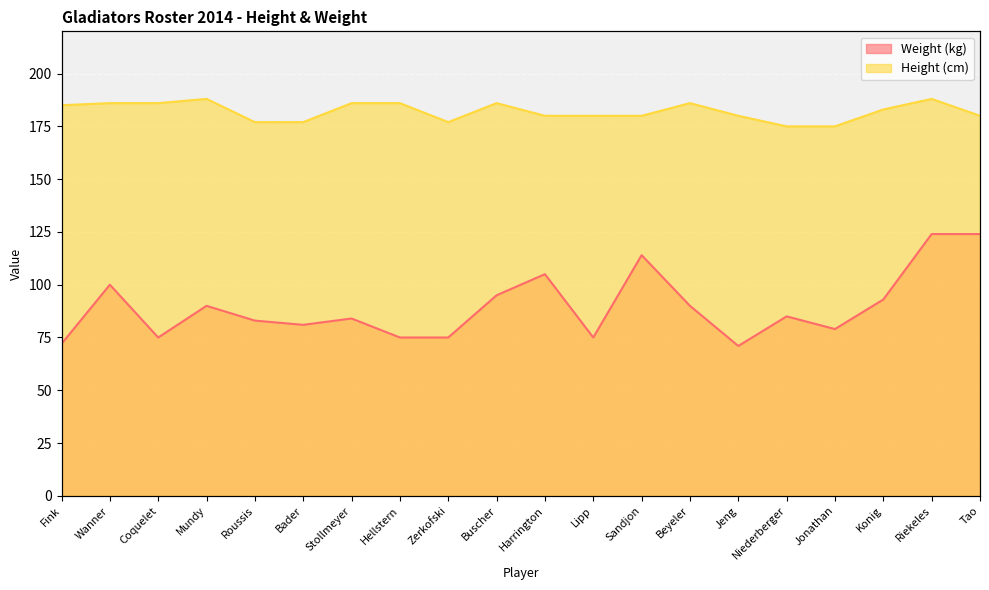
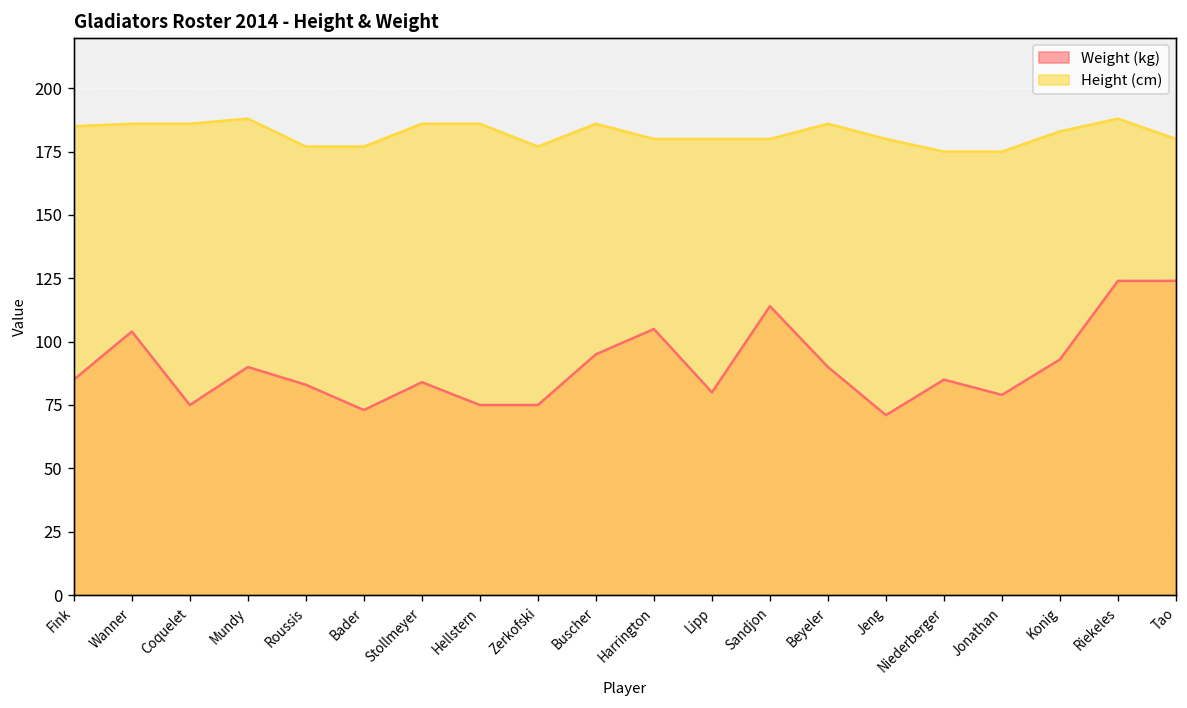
  {
    "Weight (kg)": {
-     "Fink": 72,
-     "Wanner": 100,
+     "Fink": 85,
+     "Wanner": 104,
      "Coquelet": 75,
      "Mundy": 90,
      "Roussis": 83,
-     "Bader": 81,
+     "Bader": 73,
      "Stollmeyer": 84,
      "Hellstern": 75,
      "Zerkofski": 75,
      "Buscher": 95,
      "Harrington": 105,
-     "Lipp": 75,
+     "Lipp": 80,
      "Sandjon": 114,
      "Beyeler": 90,
      "Jeng": 71,
      "Niederberger": 85,
      "Jonathan": 79,
      "Konig": 93,
      "Riekeles": 124,
      "Tao": 124
    },
    "Height (cm)": {
      "Fink": 185,
      "Wanner": 186,
      "Coquelet": 186,
      "Mundy": 188,
      "Roussis": 177,
      "Bader": 177,
      "Stollmeyer": 186,
      "Hellstern": 186,
      "Zerkofski": 177,
      "Buscher": 186,
      "Harrington": 180,
      "Lipp": 180,
      "Sandjon": 180,
      "Beyeler": 186,
      "Jeng": 180,
      "Niederberger": 175,
      "Jonathan": 175,
      "Konig": 183,
      "Riekeles": 188,
      "Tao": 180
    }
  }
